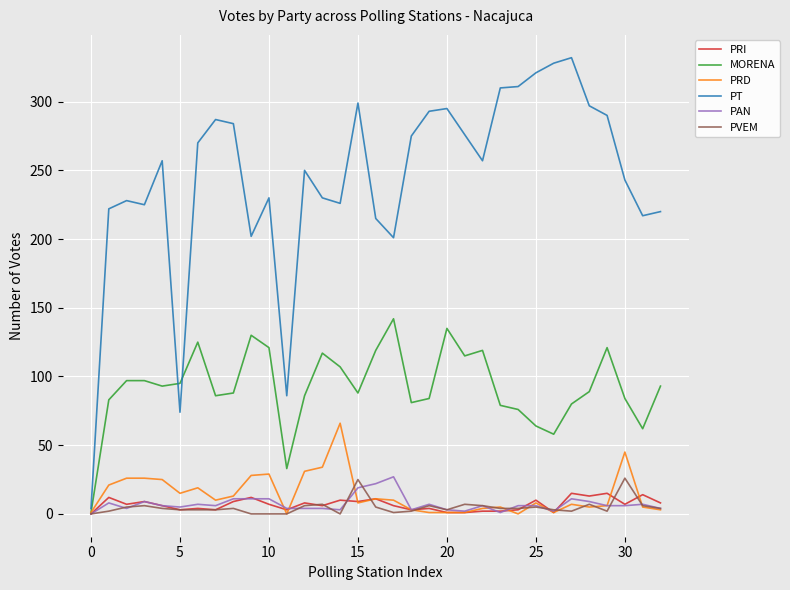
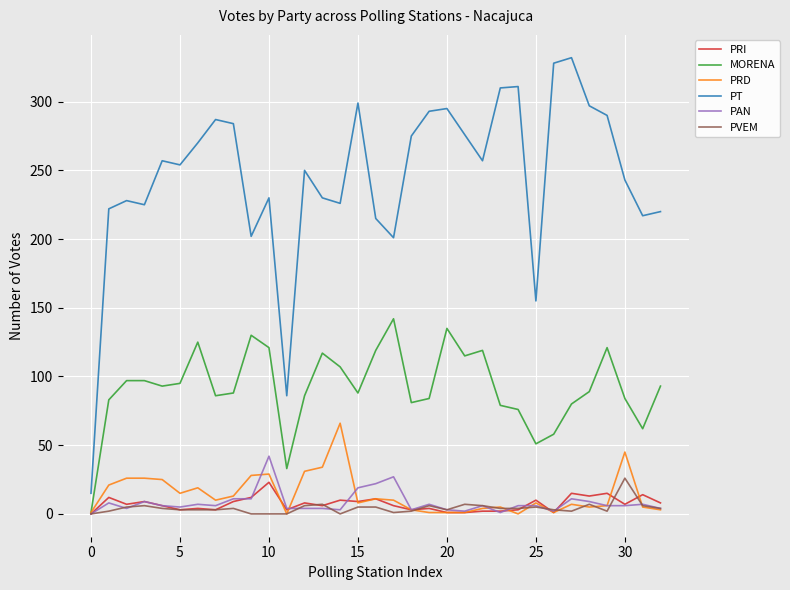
  {
    "PRI": {
-     "10": 7,
+     "10": 23,
      "25": 10
    },
    "MORENA": {
      "5": 95,
      "10": 121,
      "15": 88,
      "20": 135,
-     "25": 64,
+     "25": 51,
      "30": 84
    },
    "PRD": {
      "5": 15,
      "10": 29,
      "25": 8,
      "30": 45
    },
    "PT": {
-     "0": 4,
-     "5": 74,
+     "0": 15,
+     "5": 254,
      "10": 230,
      "15": 299,
      "20": 295,
-     "25": 321,
+     "25": 155,
      "30": 243
    },
    "PAN": {
      "5": 5,
-     "10": 11,
+     "10": 42,
      "15": 19
    },
    "PVEM": {
      "10": 0,
-     "15": 25,
+     "15": 5,
      "30": 26
    }
  }
